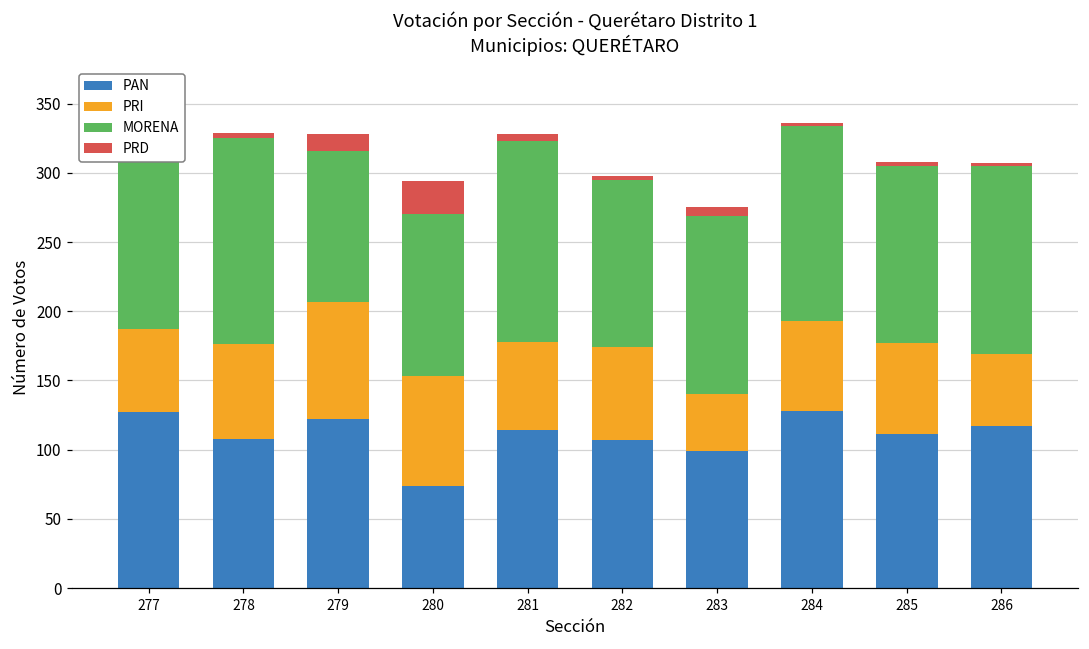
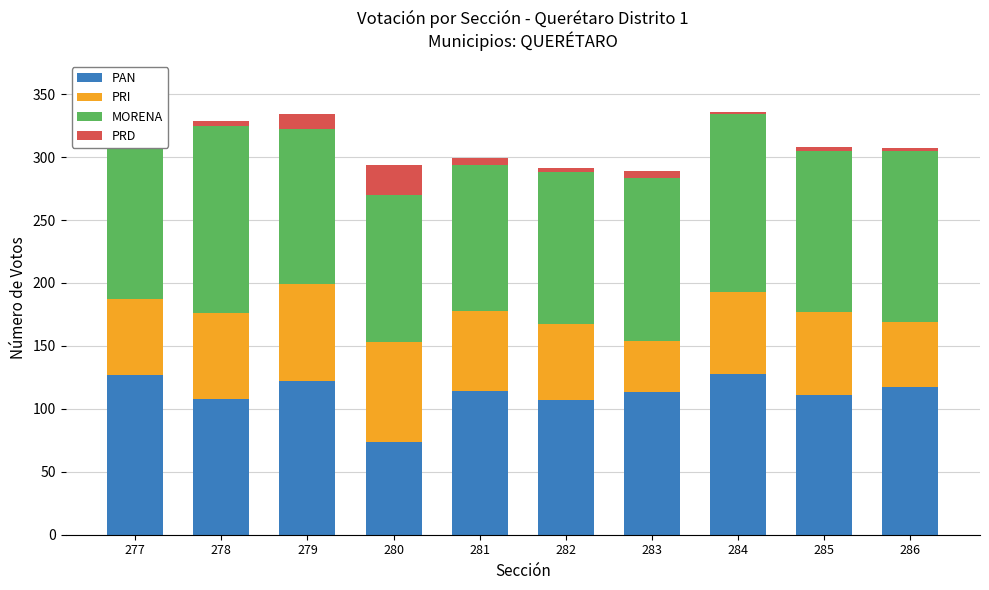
  {
    "PAN": {
      "277": 127,
      "278": 108,
      "279": 122,
      "280": 74,
      "281": 114,
      "282": 107,
-     "283": 99,
+     "283": 113,
      "284": 128,
      "285": 111,
      "286": 117
    },
    "PRI": {
      "277": 60,
      "278": 68,
-     "279": 85,
+     "279": 77,
      "280": 79,
      "281": 64,
-     "282": 67,
+     "282": 60,
      "283": 41,
      "284": 65,
      "285": 66,
      "286": 52
    },
    "MORENA": {
      "278": 149,
-     "279": 109,
+     "279": 123,
      "280": 117,
-     "281": 145,
+     "281": 116,
      "282": 121,
      "283": 129,
      "284": 141,
      "285": 128,
      "286": 136
    },
    "PRD": {
      "278": 4,
      "279": 12,
      "280": 24,
      "281": 5,
      "282": 3,
      "283": 6,
      "284": 2,
      "285": 3,
      "286": 2
    }
  }
